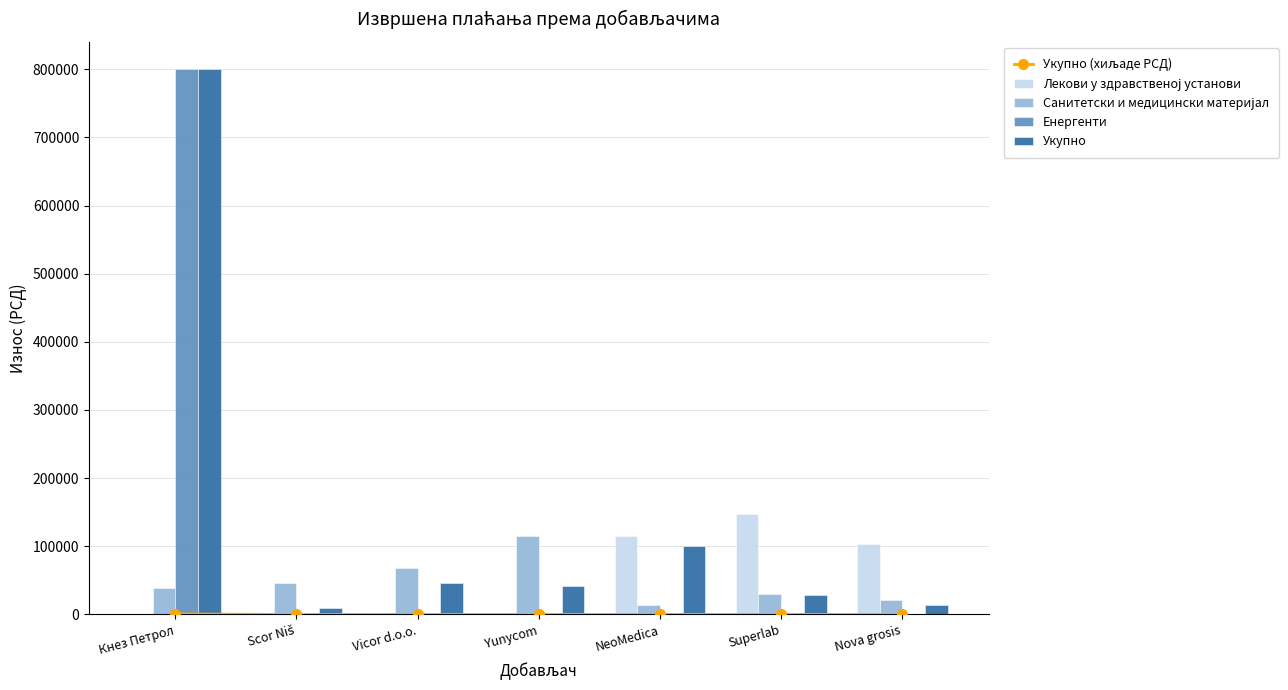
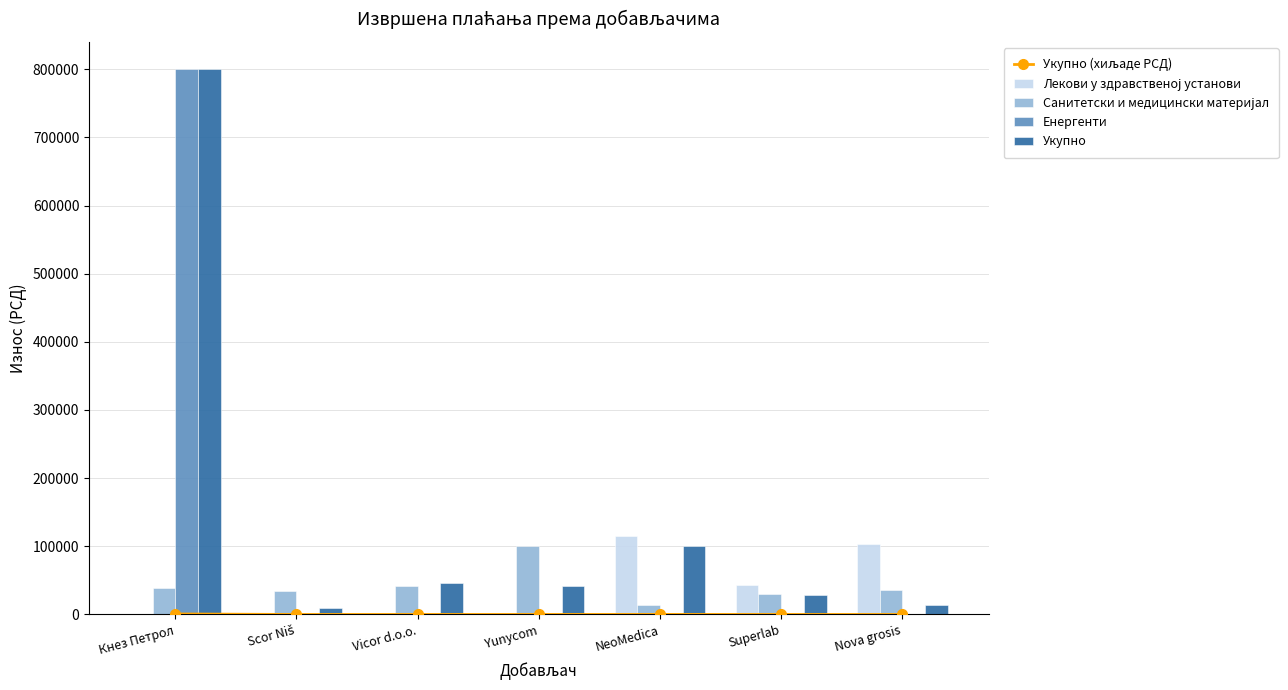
  {
    "Лекови у здравственој установи": {
      "Кнез Петрол": 0,
      "Scor Niš": 0,
      "Vicor d.o.o.": 0,
      "Yunycom": 0,
      "NeoMedica": 110000,
-     "Superlab": 150000,
+     "Superlab": 40000,
      "Nova grosis": 100000
    },
    "Укупно (хиљаде РСД)": {
      "Кнез Петрол": 0,
      "Scor Niš": 0,
      "Vicor d.o.o.": 0,
      "Yunycom": 0,
      "NeoMedica": 0,
      "Superlab": 0,
      "Nova grosis": 0
    },
    "Санитетски и медицински материјал": {
      "Кнез Петрол": 40000,
-     "Scor Niš": 50000,
-     "Vicor d.o.o.": 70000,
-     "Yunycom": 120000,
+     "Scor Niš": 30000,
+     "Vicor d.o.o.": 40000,
+     "Yunycom": 100000,
      "NeoMedica": 10000,
      "Superlab": 30000,
-     "Nova grosis": 20000
+     "Nova grosis": 40000
    },
    "Енергенти": {
      "Кнез Петрол": 800000,
      "Scor Niš": 0,
      "Vicor d.o.o.": 0,
      "Yunycom": 0,
      "NeoMedica": 0,
      "Superlab": 0,
      "Nova grosis": 0
    },
    "Укупно": {
      "Кнез Петрол": 800000,
      "Scor Niš": 10000,
      "Vicor d.o.o.": 50000,
      "Yunycom": 40000,
      "NeoMedica": 100000,
      "Superlab": 30000,
      "Nova grosis": 10000
    }
  }
